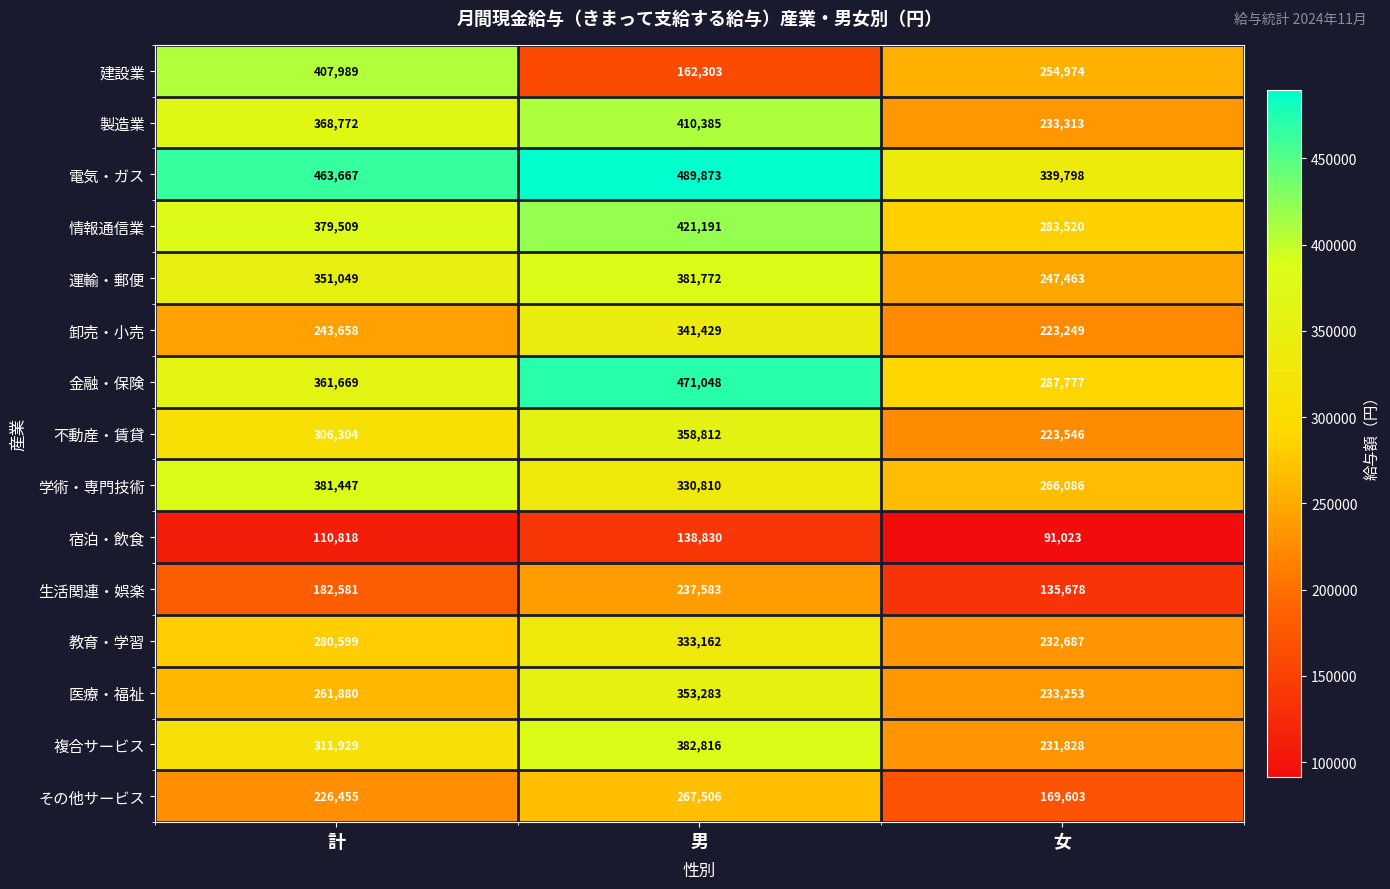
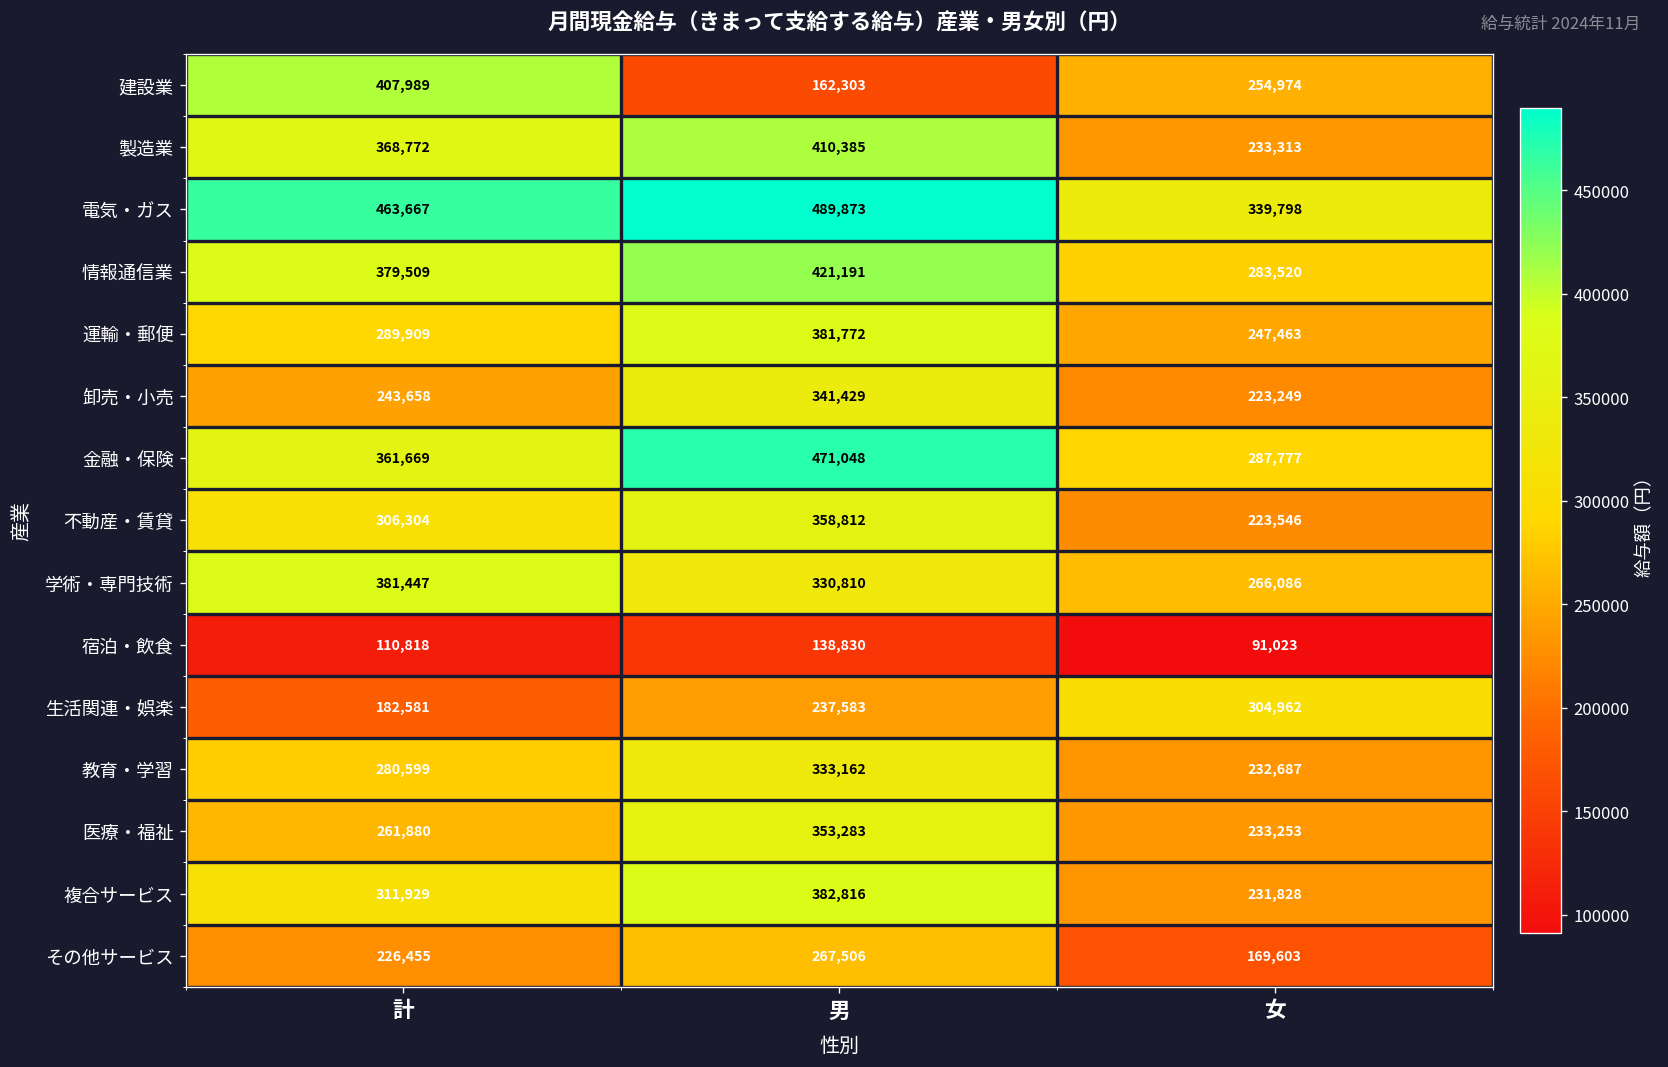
  {
    "建設業": {
      "計": "407,989",
      "男": "162,303",
      "女": "254,974"
    },
    "製造業": {
      "計": "368,772",
      "男": "410,385",
      "女": "233,313"
    },
    "電気・ガス": {
      "計": "463,667",
      "男": "489,873",
      "女": "339,798"
    },
    "情報通信業": {
      "計": "379,509",
      "男": "421,191",
      "女": "283,520"
    },
    "運輸・郵便": {
-     "計": "351,049",
+     "計": "289,909",
      "男": "381,772",
      "女": "247,463"
    },
    "卸売・小売": {
      "計": "243,658",
      "男": "341,429",
      "女": "223,249"
    },
    "金融・保険": {
      "計": "361,669",
      "男": "471,048",
      "女": "287,777"
    },
    "不動産・賃貸": {
      "計": "306,304",
      "男": "358,812",
      "女": "223,546"
    },
    "学術・専門技術": {
      "計": "381,447",
      "男": "330,810",
      "女": "266,086"
    },
    "宿泊・飲食": {
      "計": "110,818",
      "男": "138,830",
      "女": "91,023"
    },
    "生活関連・娯楽": {
      "計": "182,581",
      "男": "237,583",
-     "女": "135,678"
+     "女": "304,962"
    },
    "教育・学習": {
      "計": "280,599",
      "男": "333,162",
      "女": "232,687"
    },
    "医療・福祉": {
      "計": "261,880",
      "男": "353,283",
      "女": "233,253"
    },
    "複合サービス": {
      "計": "311,929",
      "男": "382,816",
      "女": "231,828"
    },
    "その他サービス": {
      "計": "226,455",
      "男": "267,506",
      "女": "169,603"
    }
  }
